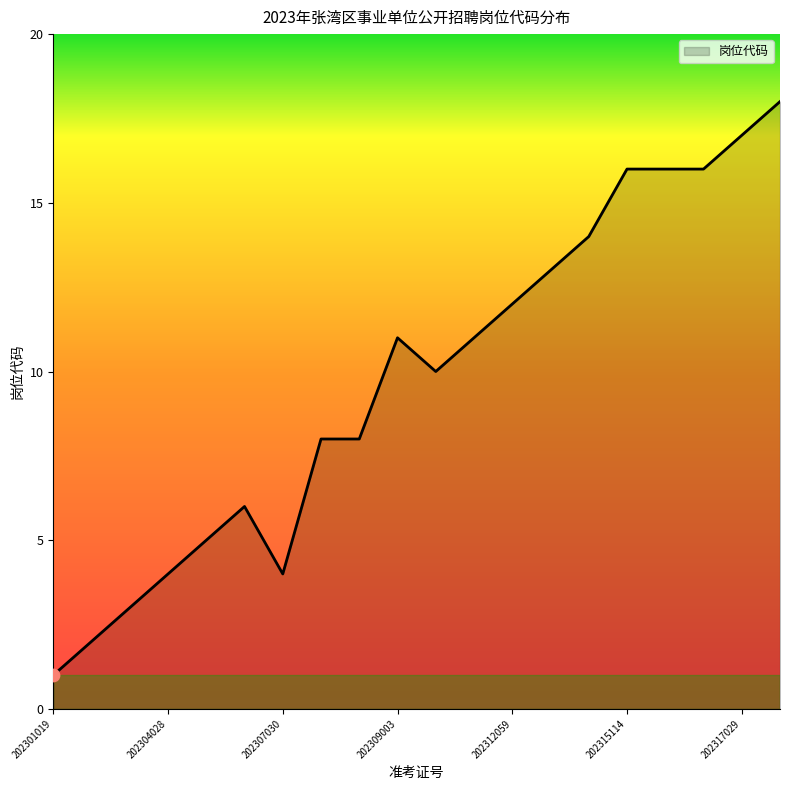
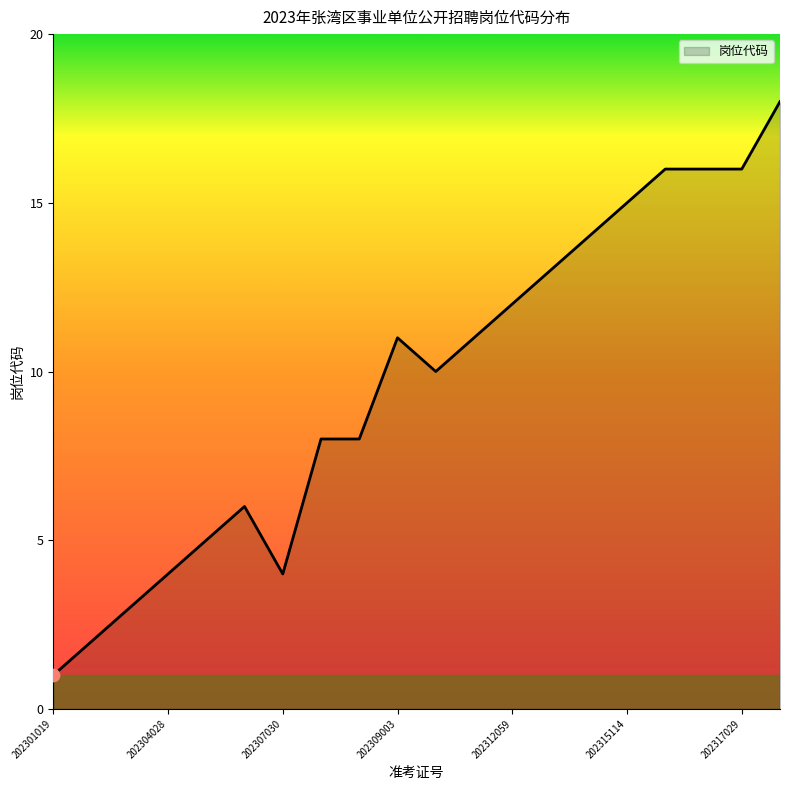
  {
    "岗位代码": {
      "202304028": 4,
      "202307030": 4,
      "202309003": 11,
      "202312059": 12,
-     "202315114": 16,
-     "202317029": 17
+     "202315114": 15,
+     "202317029": 16
    }
  }
